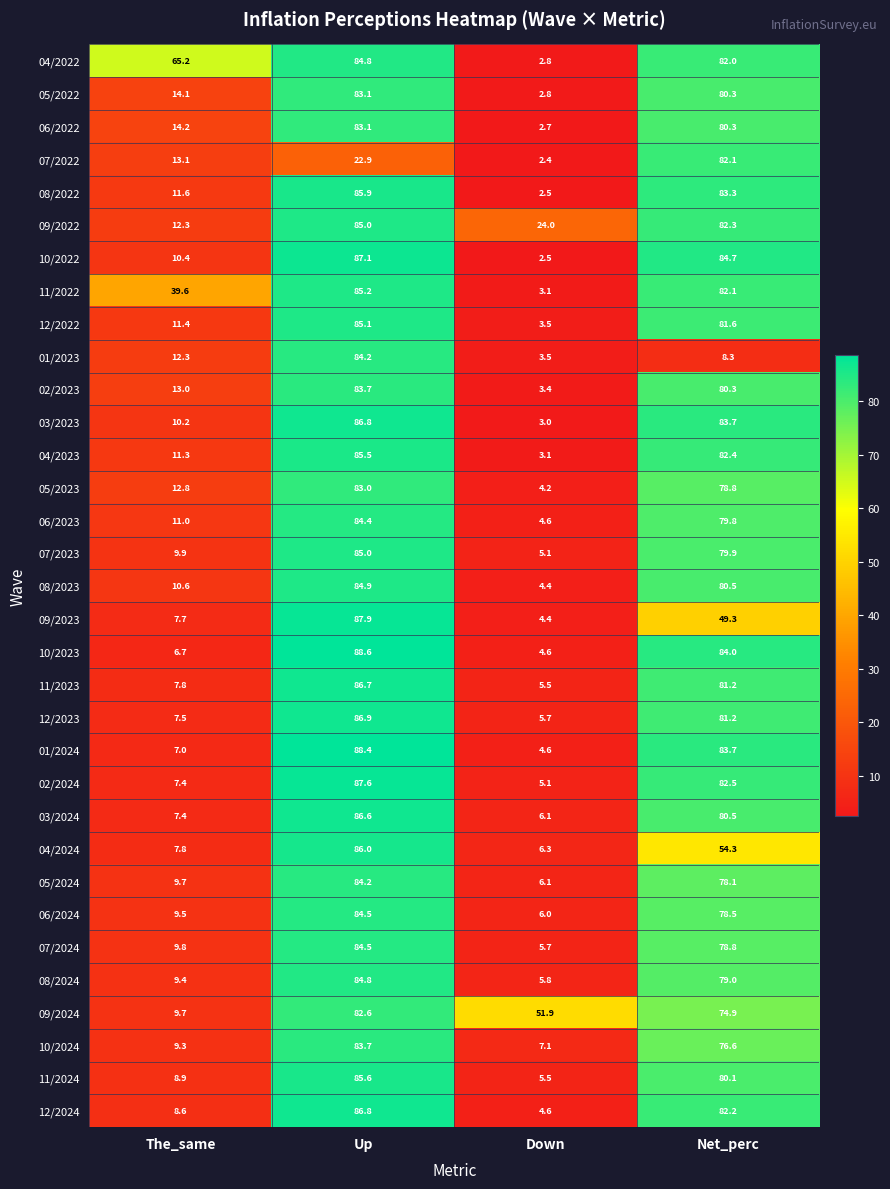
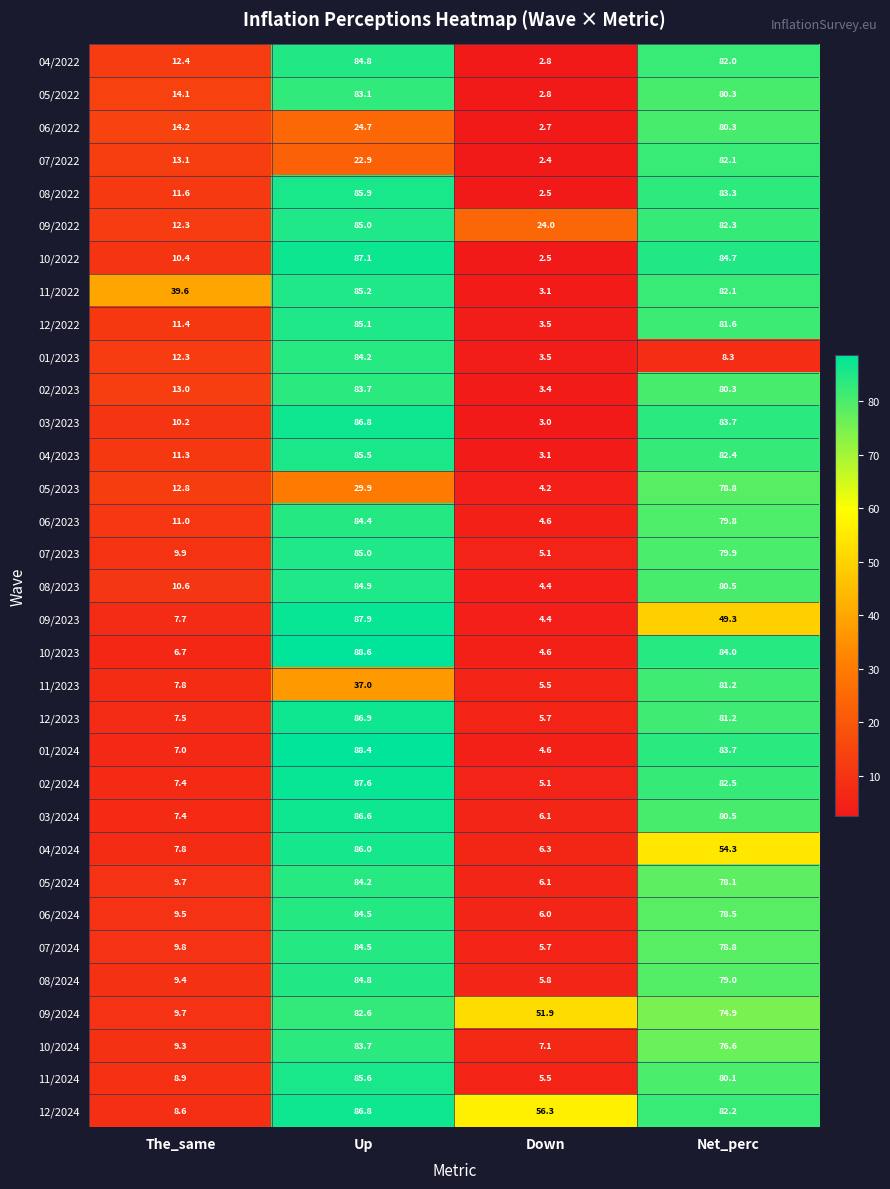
  {
    "04/2022": {
-     "The_same": 65.2,
+     "The_same": 12.4,
      "Up": 84.8,
      "Down": 2.8,
      "Net_perc": 82.0
    },
    "05/2022": {
      "The_same": 14.1,
      "Up": 83.1,
      "Down": 2.8,
      "Net_perc": 80.3
    },
    "06/2022": {
      "The_same": 14.2,
-     "Up": 83.1,
+     "Up": 24.7,
      "Down": 2.7,
      "Net_perc": 80.3
    },
    "07/2022": {
      "The_same": 13.1,
      "Up": 22.9,
      "Down": 2.4,
      "Net_perc": 82.1
    },
    "08/2022": {
      "The_same": 11.6,
      "Up": 85.9,
      "Down": 2.5,
      "Net_perc": 83.3
    },
    "09/2022": {
      "The_same": 12.3,
      "Up": 85.0,
      "Down": 24.0,
      "Net_perc": 82.3
    },
    "10/2022": {
      "The_same": 10.4,
      "Up": 87.1,
      "Down": 2.5,
      "Net_perc": 84.7
    },
    "11/2022": {
      "The_same": 39.6,
      "Up": 85.2,
      "Down": 3.1,
      "Net_perc": 82.1
    },
    "12/2022": {
      "The_same": 11.4,
      "Up": 85.1,
      "Down": 3.5,
      "Net_perc": 81.6
    },
    "01/2023": {
      "The_same": 12.3,
      "Up": 84.2,
      "Down": 3.5,
      "Net_perc": 8.3
    },
    "02/2023": {
      "The_same": 13.0,
      "Up": 83.7,
      "Down": 3.4,
      "Net_perc": 80.3
    },
    "03/2023": {
      "The_same": 10.2,
      "Up": 86.8,
      "Down": 3.0,
      "Net_perc": 83.7
    },
    "04/2023": {
      "The_same": 11.3,
      "Up": 85.5,
      "Down": 3.1,
      "Net_perc": 82.4
    },
    "05/2023": {
      "The_same": 12.8,
-     "Up": 83.0,
+     "Up": 29.9,
      "Down": 4.2,
      "Net_perc": 78.8
    },
    "06/2023": {
      "The_same": 11.0,
      "Up": 84.4,
      "Down": 4.6,
      "Net_perc": 79.8
    },
    "07/2023": {
      "The_same": 9.9,
      "Up": 85.0,
      "Down": 5.1,
      "Net_perc": 79.9
    },
    "08/2023": {
      "The_same": 10.6,
      "Up": 84.9,
      "Down": 4.4,
      "Net_perc": 80.5
    },
    "09/2023": {
      "The_same": 7.7,
      "Up": 87.9,
      "Down": 4.4,
      "Net_perc": 49.3
    },
    "10/2023": {
      "The_same": 6.7,
      "Up": 88.6,
      "Down": 4.6,
      "Net_perc": 84.0
    },
    "11/2023": {
      "The_same": 7.8,
-     "Up": 86.7,
+     "Up": 37.0,
      "Down": 5.5,
      "Net_perc": 81.2
    },
    "12/2023": {
      "The_same": 7.5,
      "Up": 86.9,
      "Down": 5.7,
      "Net_perc": 81.2
    },
    "01/2024": {
      "The_same": 7.0,
      "Up": 88.4,
      "Down": 4.6,
      "Net_perc": 83.7
    },
    "02/2024": {
      "The_same": 7.4,
      "Up": 87.6,
      "Down": 5.1,
      "Net_perc": 82.5
    },
    "03/2024": {
      "The_same": 7.4,
      "Up": 86.6,
      "Down": 6.1,
      "Net_perc": 80.5
    },
    "04/2024": {
      "The_same": 7.8,
      "Up": 86.0,
      "Down": 6.3,
      "Net_perc": 54.3
    },
    "05/2024": {
      "The_same": 9.7,
      "Up": 84.2,
      "Down": 6.1,
      "Net_perc": 78.1
    },
    "06/2024": {
      "The_same": 9.5,
      "Up": 84.5,
      "Down": 6.0,
      "Net_perc": 78.5
    },
    "07/2024": {
      "The_same": 9.8,
      "Up": 84.5,
      "Down": 5.7,
      "Net_perc": 78.8
    },
    "08/2024": {
      "The_same": 9.4,
      "Up": 84.8,
      "Down": 5.8,
      "Net_perc": 79.0
    },
    "09/2024": {
      "The_same": 9.7,
      "Up": 82.6,
      "Down": 51.9,
      "Net_perc": 74.9
    },
    "10/2024": {
      "The_same": 9.3,
      "Up": 83.7,
      "Down": 7.1,
      "Net_perc": 76.6
    },
    "11/2024": {
      "The_same": 8.9,
      "Up": 85.6,
      "Down": 5.5,
      "Net_perc": 80.1
    },
    "12/2024": {
      "The_same": 8.6,
      "Up": 86.8,
-     "Down": 4.6,
+     "Down": 56.3,
      "Net_perc": 82.2
    }
  }
